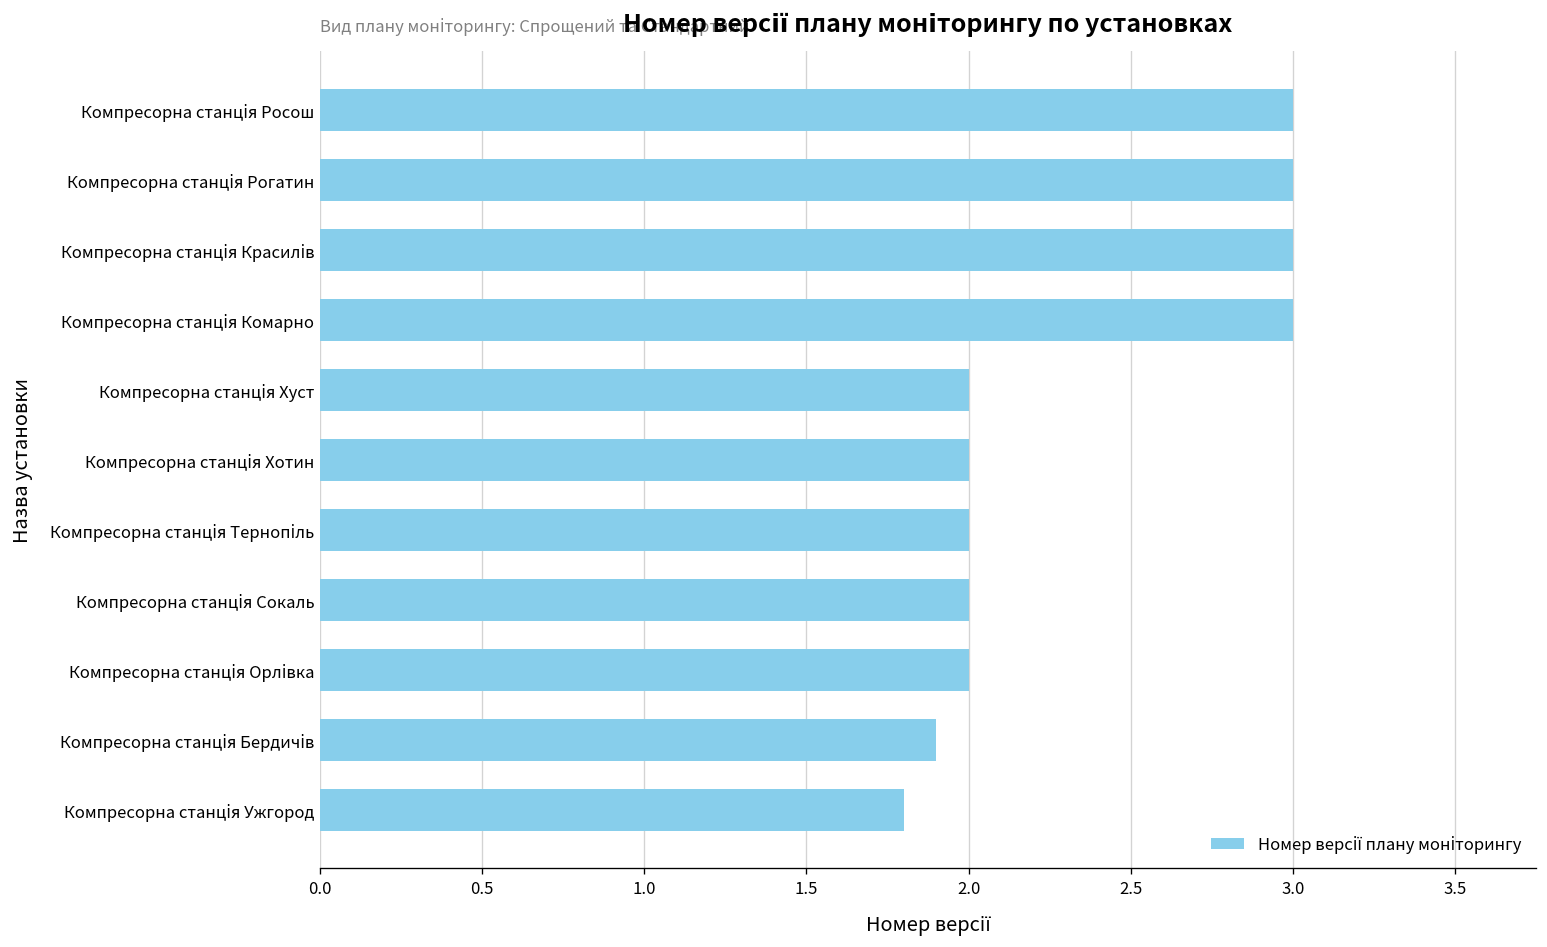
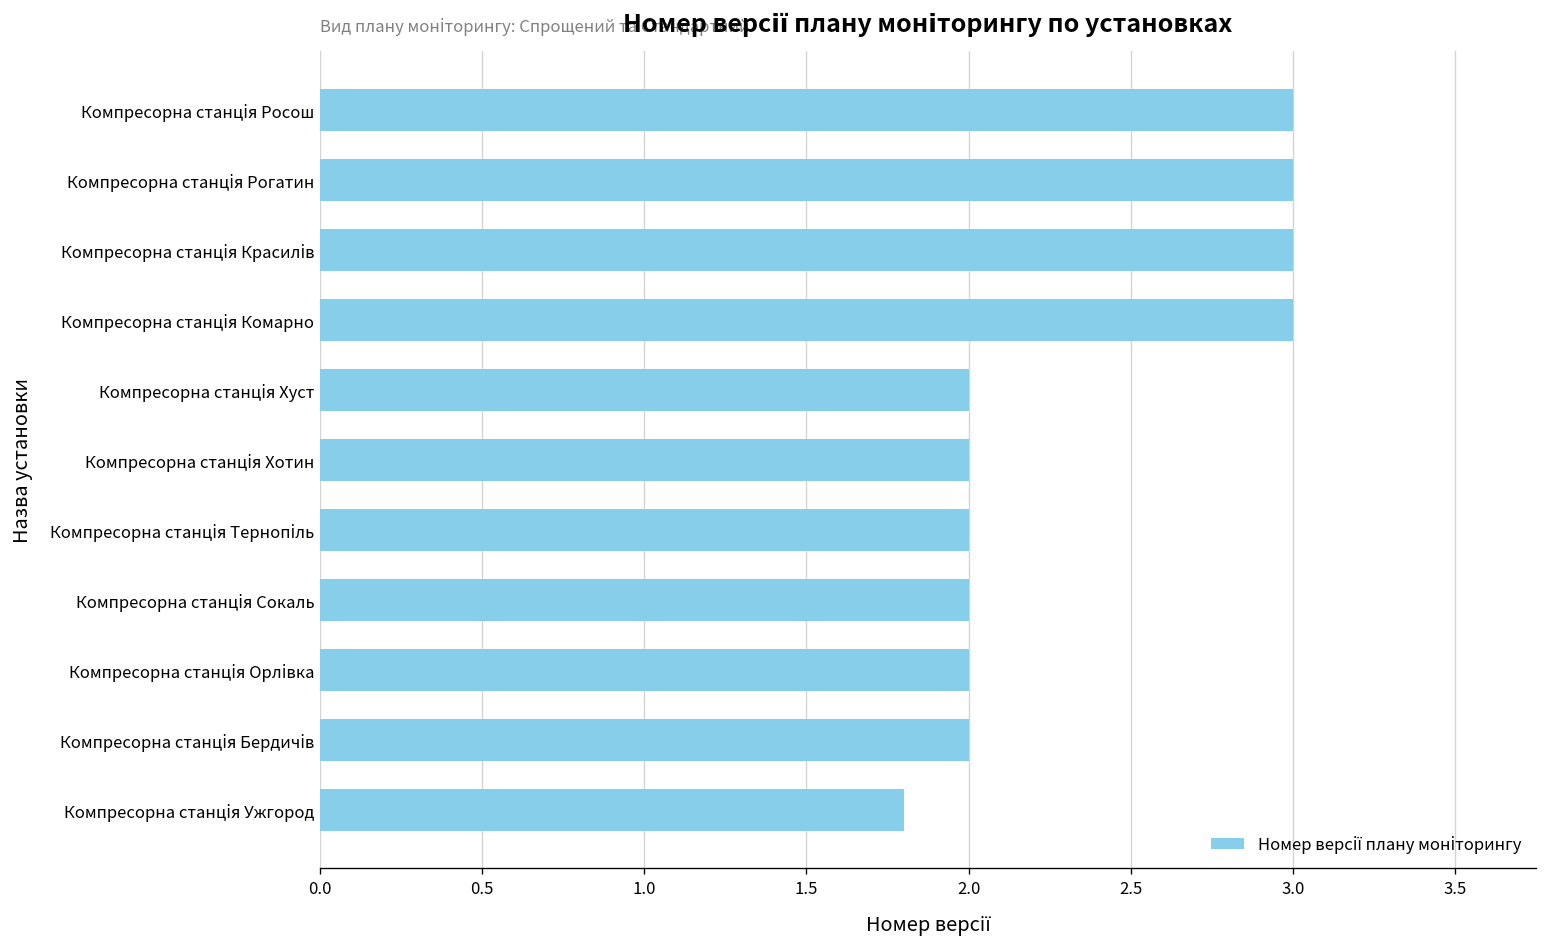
  {
    "Компресорна станція Росош": 3.0,
    "Компресорна станція Рогатин": 3.0,
    "Компресорна станція Красилів": 3.0,
    "Компресорна станція Комарно": 3.0,
    "Компресорна станція Хуст": 2.0,
    "Компресорна станція Хотин": 2.0,
    "Компресорна станція Тернопіль": 2.0,
    "Компресорна станція Сокаль": 2.0,
    "Компресорна станція Орлівка": 2.0,
-   "Компресорна станція Бердичів": 1.9,
+   "Компресорна станція Бердичів": 2.0,
    "Компресорна станція Ужгород": 1.8
  }
